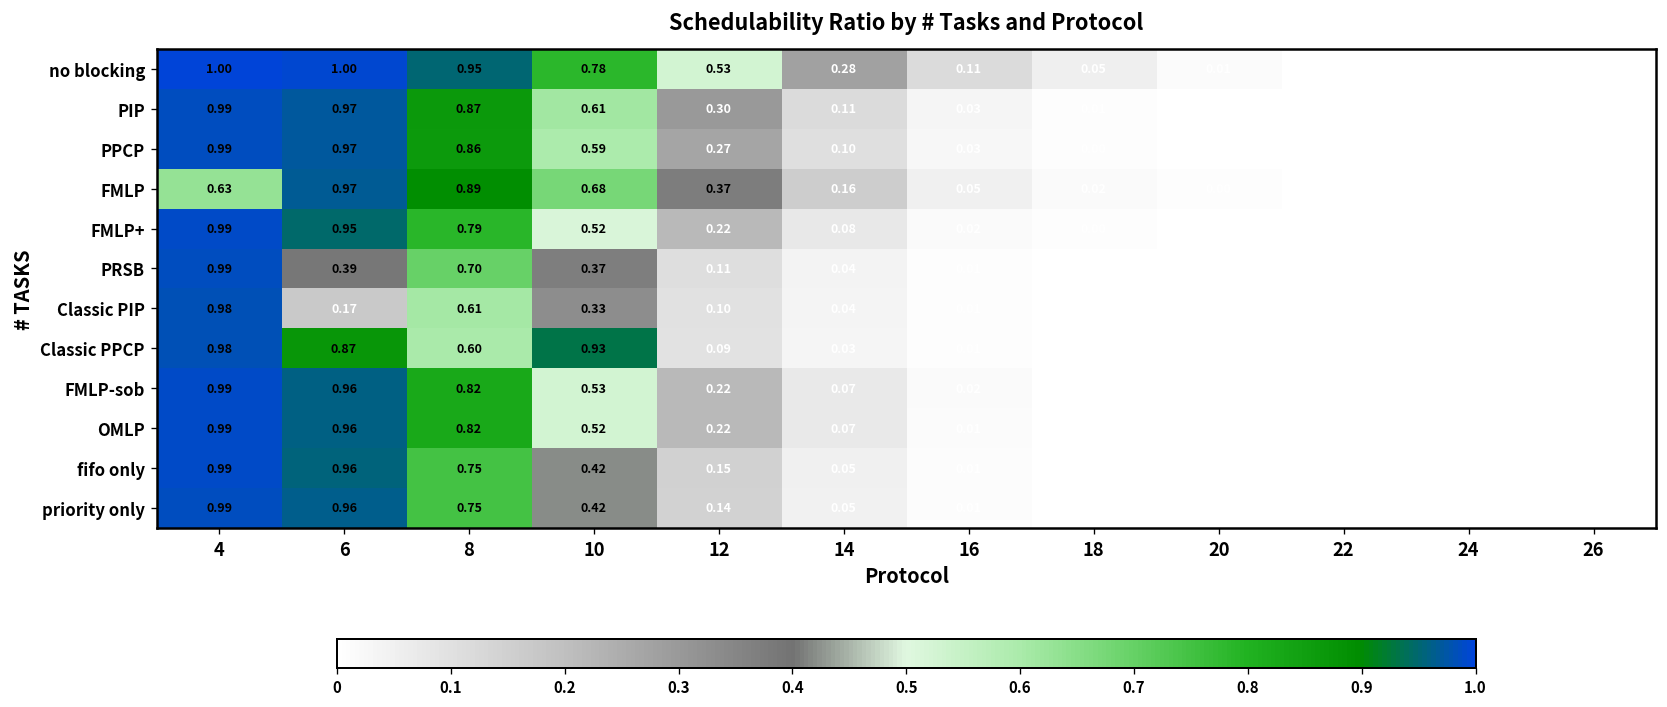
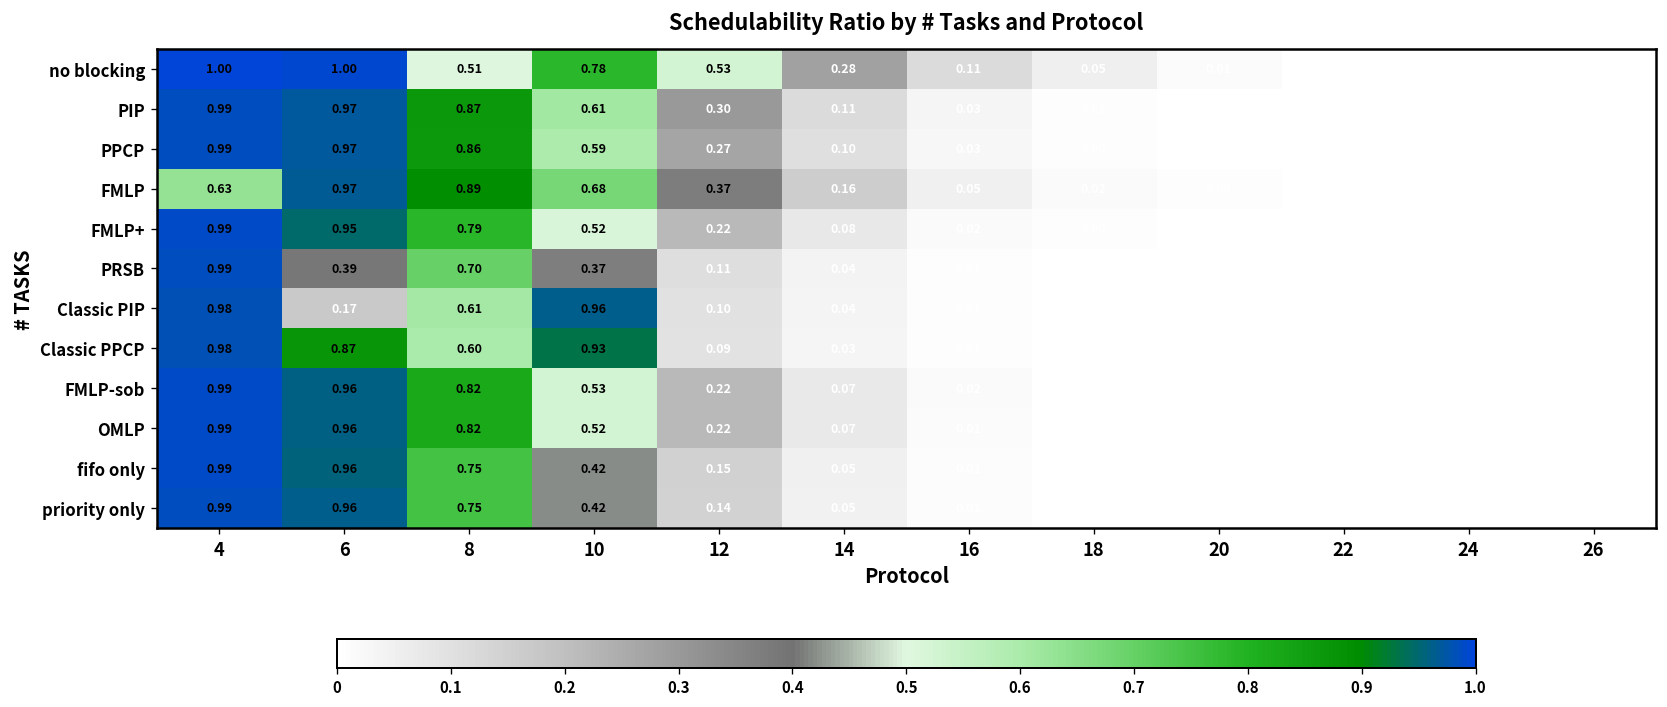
  {
    "no blocking": {
      "4": 1.00,
      "6": 1.00,
-     "8": 0.95,
+     "8": 0.51,
      "10": 0.78,
      "12": 0.53,
      "14": 0.28
    },
    "PIP": {
      "4": 0.99,
      "6": 0.97,
      "8": 0.87,
      "10": 0.61,
      "12": 0.30
    },
    "PPCP": {
      "4": 0.99,
      "6": 0.97,
      "8": 0.86,
      "10": 0.59,
      "12": 0.27
    },
    "FMLP": {
      "4": 0.63,
      "6": 0.97,
      "8": 0.89,
      "10": 0.68,
      "12": 0.37,
      "14": 0.16
    },
    "FMLP+": {
      "4": 0.99,
      "6": 0.95,
      "8": 0.79,
      "10": 0.52,
      "12": 0.22
    },
    "PRSB": {
      "4": 0.99,
      "6": 0.39,
      "8": 0.70,
      "10": 0.37
    },
    "Classic PIP": {
      "4": 0.98,
      "6": 0.17,
      "8": 0.61,
-     "10": 0.33
+     "10": 0.96
    },
    "Classic PPCP": {
      "4": 0.98,
      "6": 0.87,
      "8": 0.60,
      "10": 0.93
    },
    "FMLP-sob": {
      "4": 0.99,
      "6": 0.96,
      "8": 0.82,
      "10": 0.53,
      "12": 0.22
    },
    "OMLP": {
      "4": 0.99,
      "6": 0.96,
      "8": 0.82,
      "10": 0.52,
      "12": 0.22
    },
    "fifo only": {
      "4": 0.99,
      "6": 0.96,
      "8": 0.75,
      "10": 0.42
    },
    "priority only": {
      "4": 0.99,
      "6": 0.96,
      "8": 0.75,
      "10": 0.42
    }
  }
